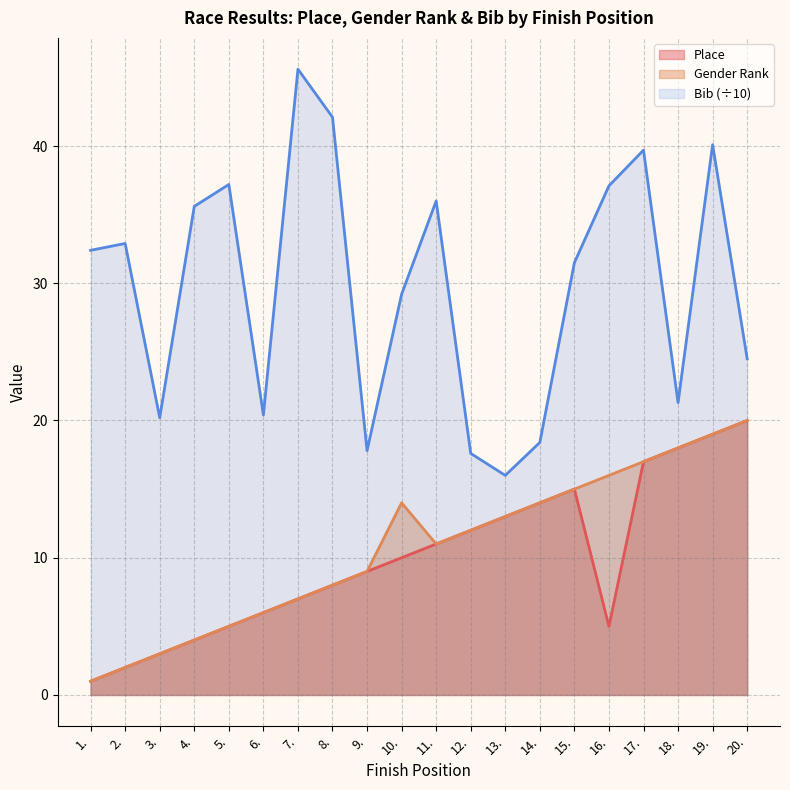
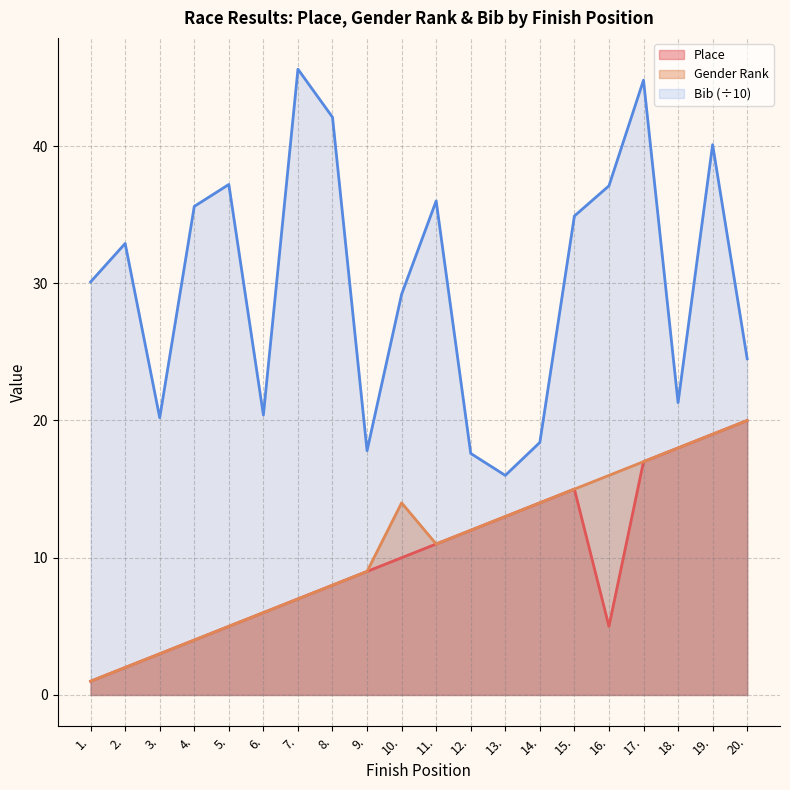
  {
    "Bib (÷10)": {
-     "1.": 32.4,
+     "1.": 30.1,
      "2.": 32.9,
      "3.": 20.2,
      "4.": 35.6,
      "5.": 37.2,
      "6.": 20.4,
      "7.": 45.6,
      "8.": 42.1,
      "9.": 17.8,
      "10.": 29.2,
      "11.": 36.0,
      "12.": 17.6,
      "13.": 16.0,
      "14.": 18.4,
-     "15.": 31.5,
+     "15.": 34.9,
      "16.": 37.1,
-     "17.": 39.7,
+     "17.": 44.8,
      "18.": 21.3,
      "19.": 40.1,
      "20.": 24.5
    }
  }
